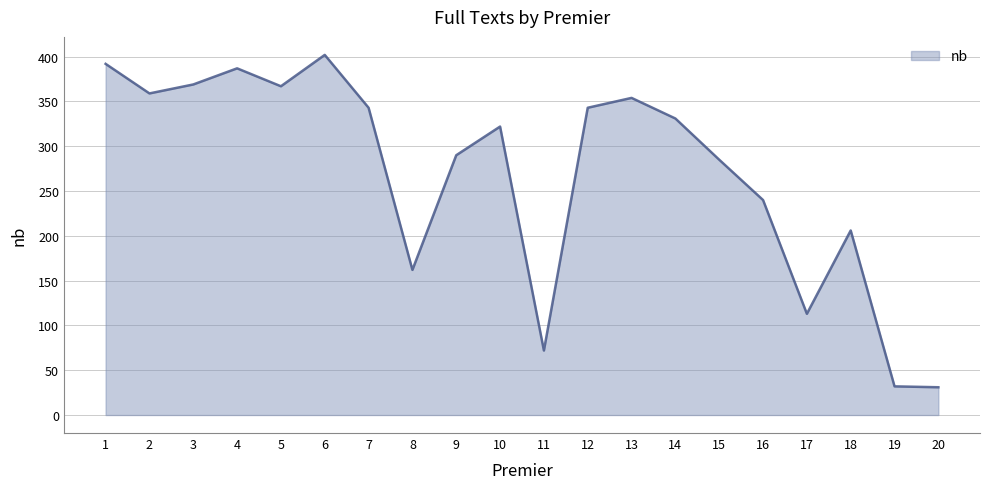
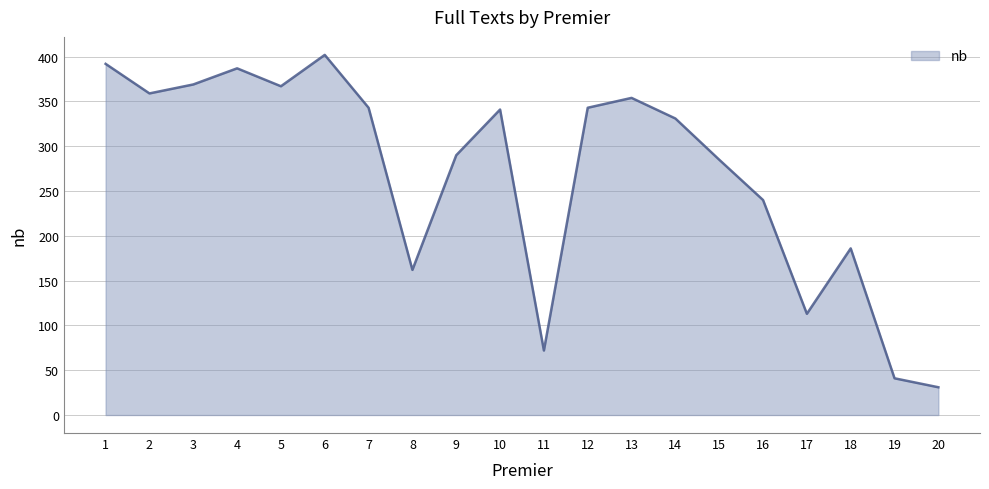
  {
    "1": 390,
    "2": 360,
    "3": 370,
    "4": 390,
    "5": 370,
    "6": 400,
    "7": 340,
    "8": 160,
    "9": 290,
-   "10": 320,
+   "10": 340,
    "11": 70,
    "12": 340,
    "13": 350,
    "14": 330,
    "15": 290,
    "16": 240,
    "17": 110,
-   "18": 210,
-   "19": 30,
+   "18": 190,
+   "19": 40,
    "20": 30
  }
